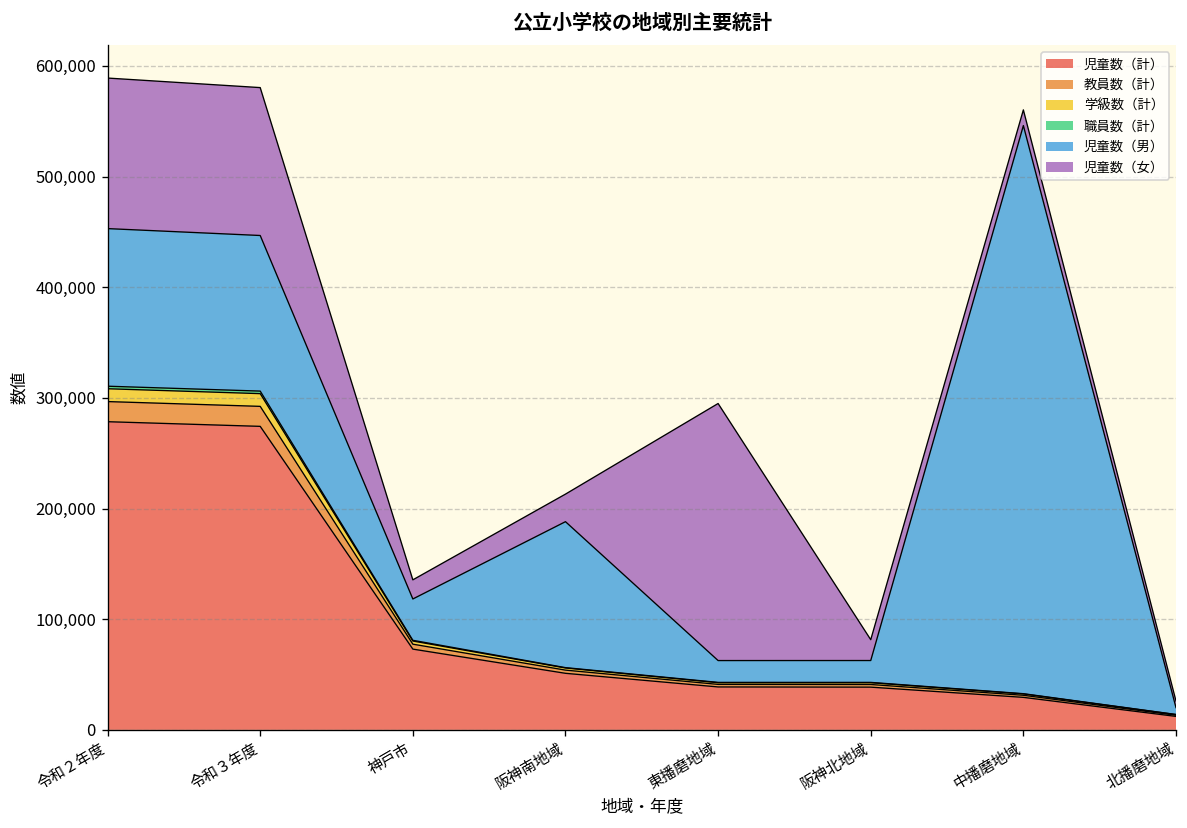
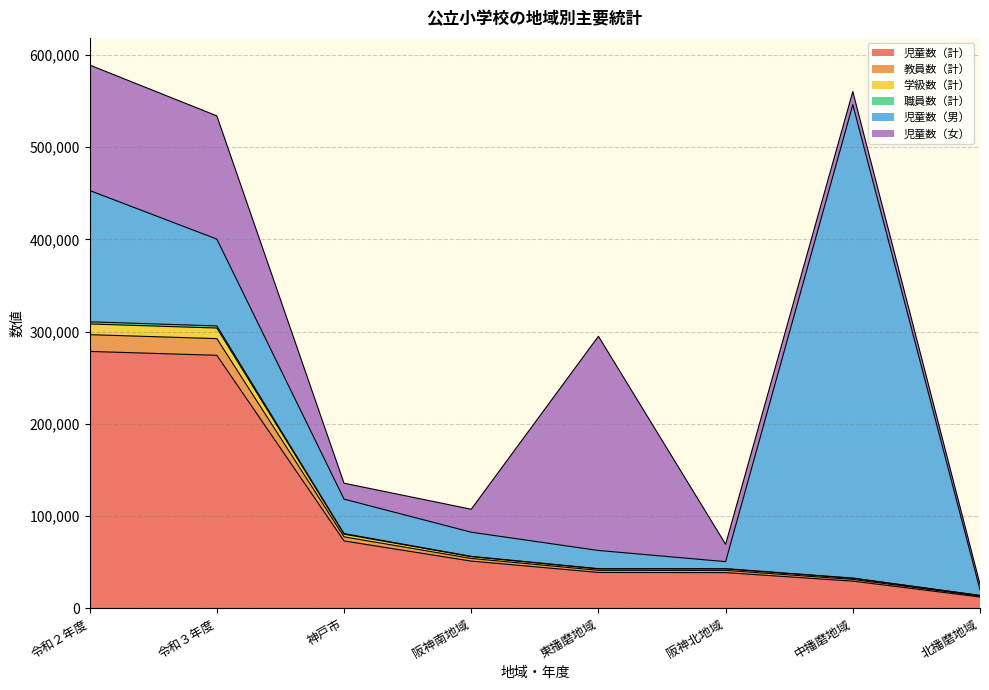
  {
    "児童数（男）": {
      "令和２年度": "140,000",
-     "令和３年度": "140,000",
+     "令和３年度": "90,000",
      "神戸市": "40,000",
-     "阪神南地域": "130,000",
+     "阪神南地域": "30,000",
      "東播磨地域": "20,000",
-     "阪神北地域": "20,000",
+     "阪神北地域": "10,000",
      "中播磨地域": "510,000",
      "北播磨地域": "10,000"
    },
    "児童数（女）": {
      "令和２年度": "140,000",
      "令和３年度": "130,000",
      "神戸市": "20,000",
      "阪神南地域": "20,000",
      "東播磨地域": "230,000",
      "阪神北地域": "20,000",
      "中播磨地域": "10,000",
      "北播磨地域": "10,000"
    }
  }
